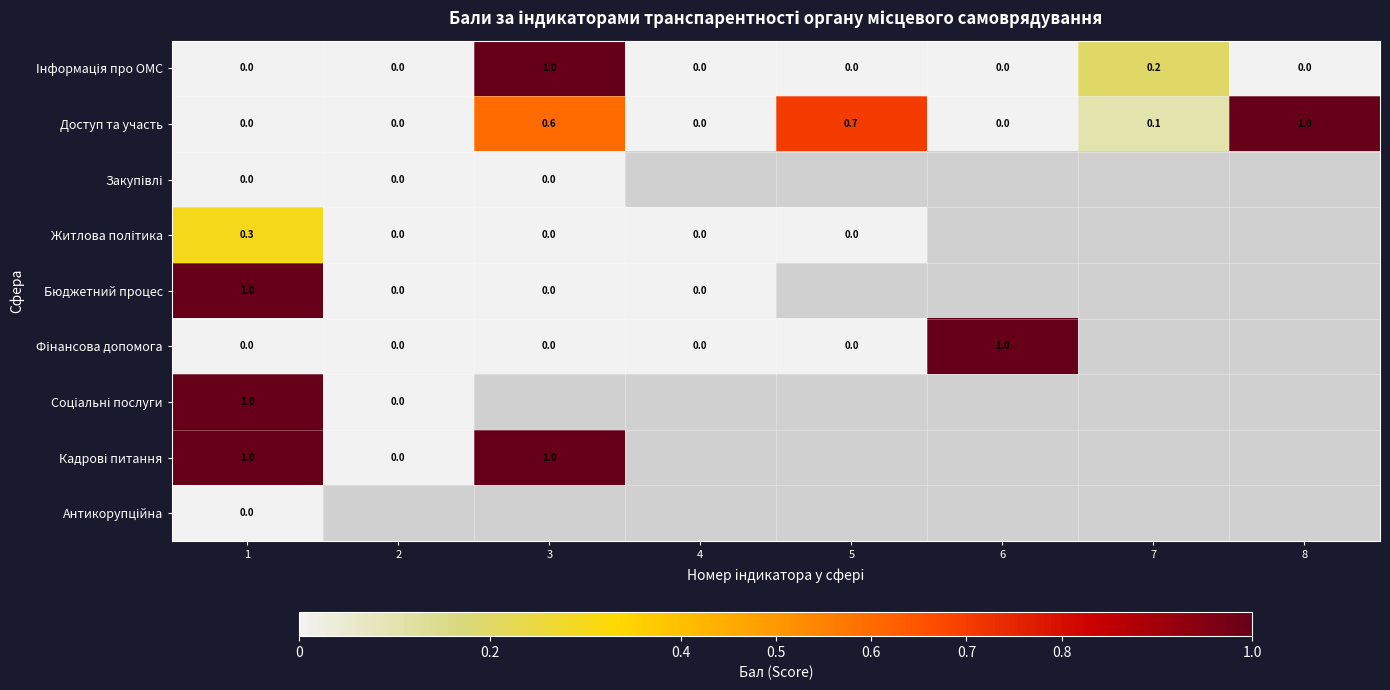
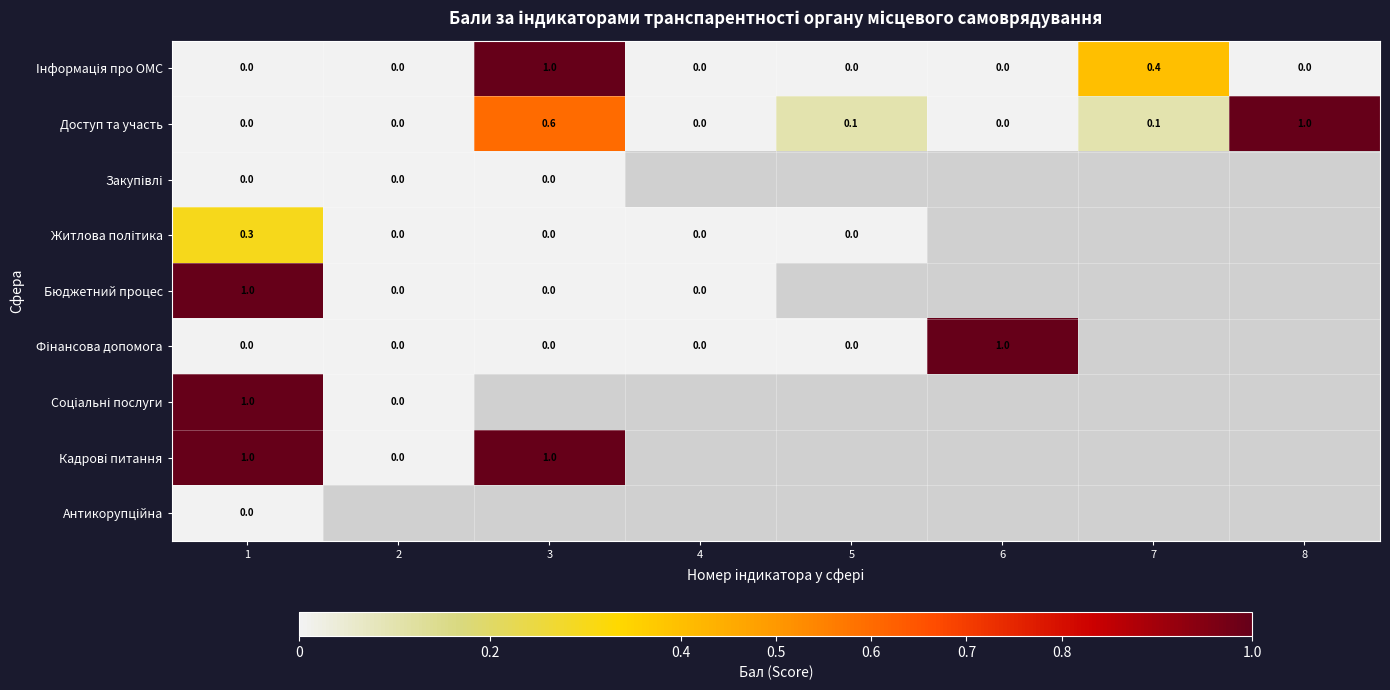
  {
    "Інформація про ОМС": {
      "1": 0.0,
      "2": 0.0,
      "3": 1.0,
      "4": 0.0,
      "5": 0.0,
      "6": 0.0,
-     "7": 0.2,
+     "7": 0.4,
      "8": 0.0
    },
    "Доступ та участь": {
      "1": 0.0,
      "2": 0.0,
      "3": 0.6,
      "4": 0.0,
-     "5": 0.7,
+     "5": 0.1,
      "6": 0.0,
      "7": 0.1,
      "8": 1.0
    },
    "Закупівлі": {
      "1": 0.0,
      "2": 0.0,
      "3": 0.0
    },
    "Житлова політика": {
      "1": 0.3,
      "2": 0.0,
      "3": 0.0,
      "4": 0.0,
      "5": 0.0
    },
    "Бюджетний процес": {
      "1": 1.0,
      "2": 0.0,
      "3": 0.0,
      "4": 0.0
    },
    "Фінансова допомога": {
      "1": 0.0,
      "2": 0.0,
      "3": 0.0,
      "4": 0.0,
      "5": 0.0,
      "6": 1.0
    },
    "Соціальні послуги": {
      "1": 1.0,
      "2": 0.0
    },
    "Кадрові питання": {
      "1": 1.0,
      "2": 0.0,
      "3": 1.0
    },
    "Антикорупційна": {
      "1": 0.0
    }
  }
